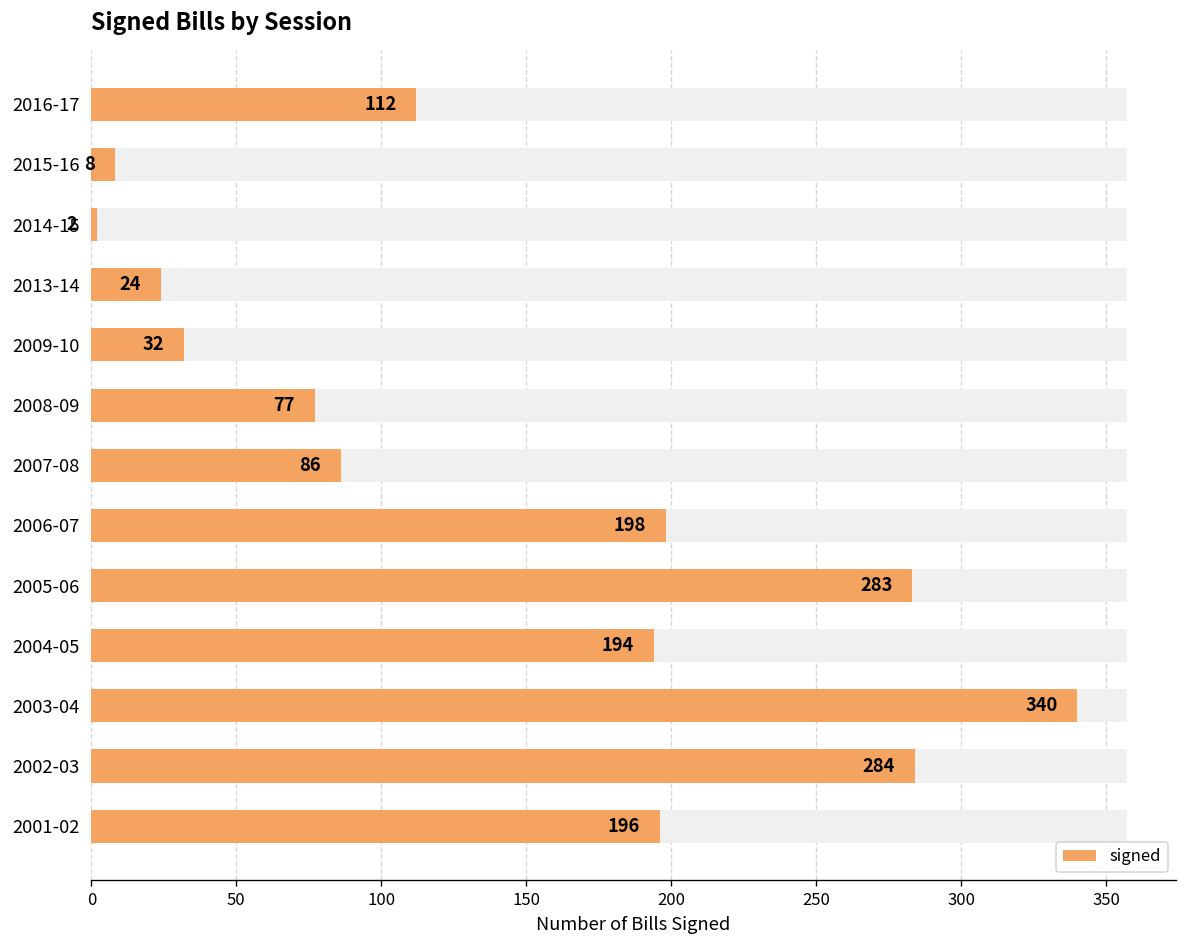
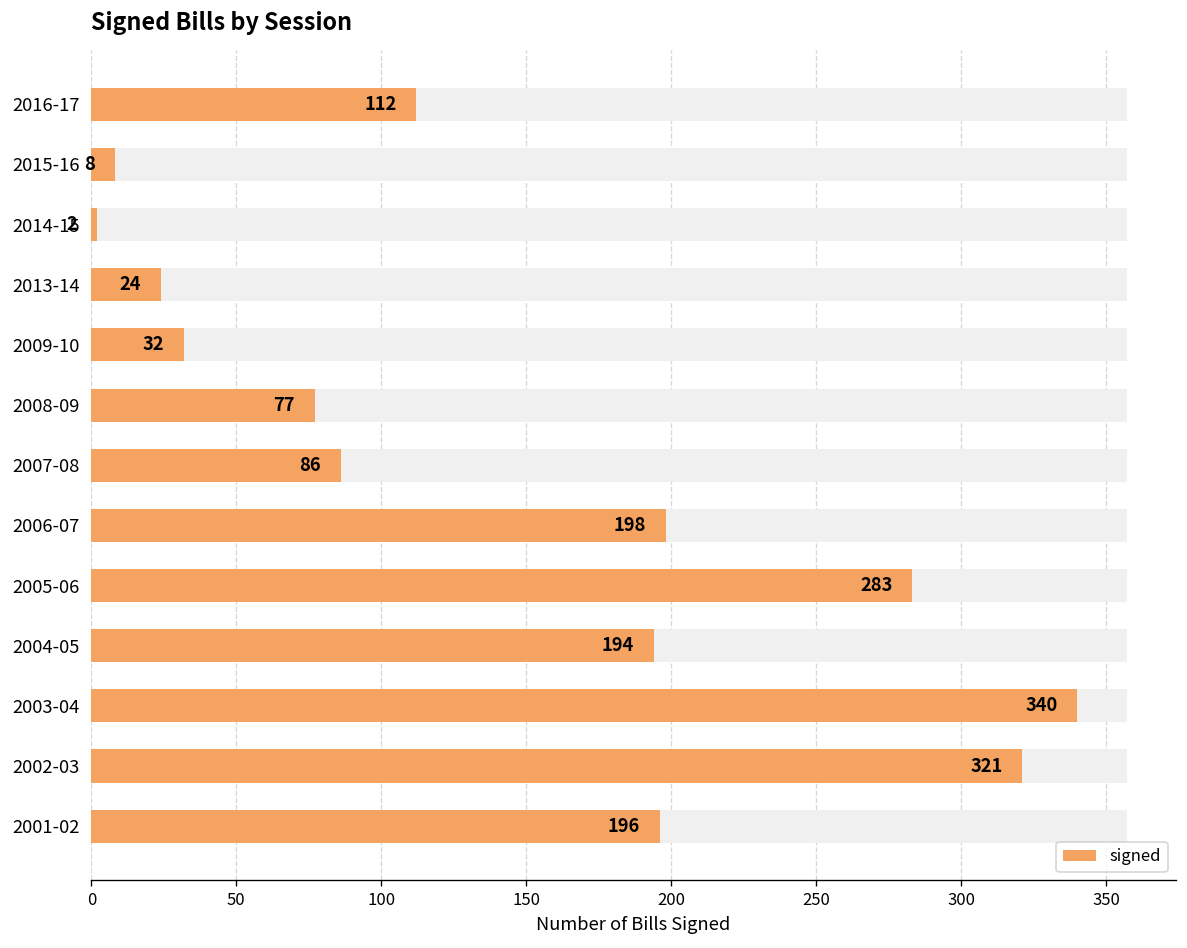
  {
    "signed": {
-     "2002-03": 284
+     "2002-03": 321
    }
  }
